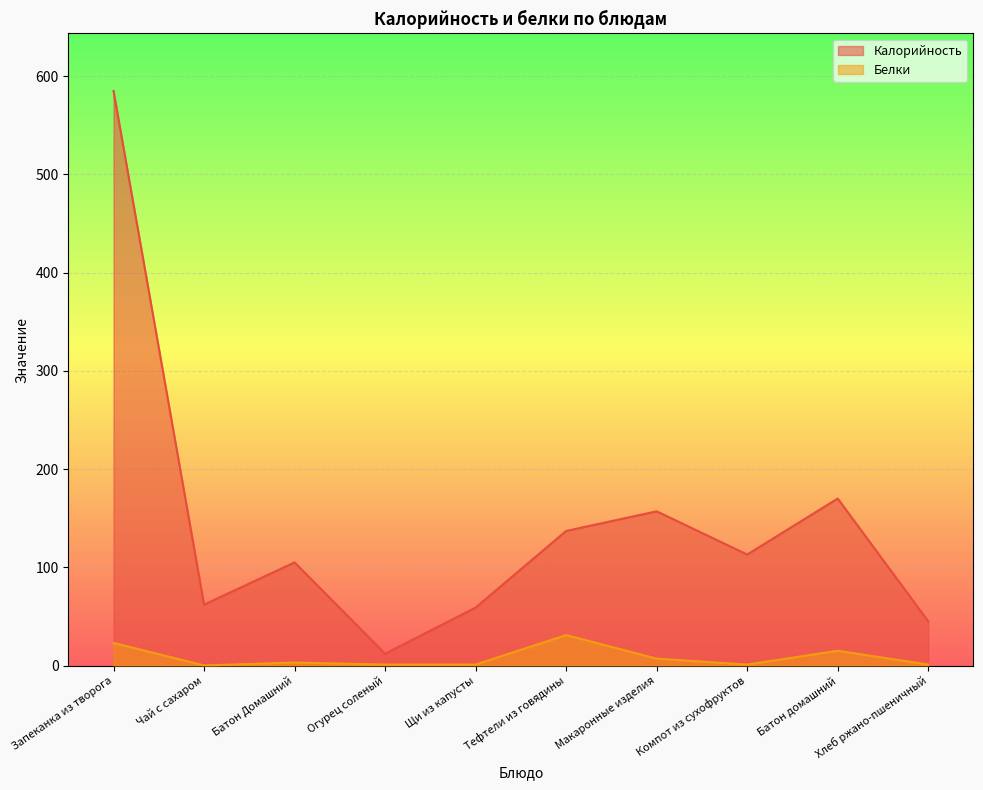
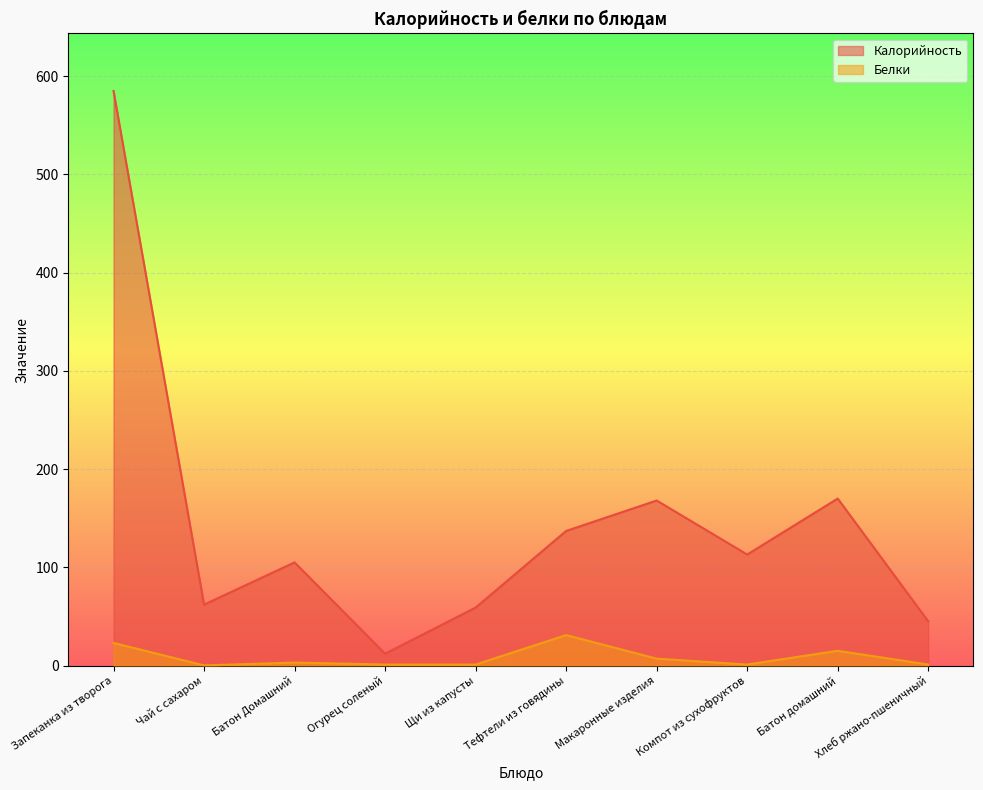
  {
    "Калорийность": {
      "Запеканка из творога": 590,
      "Чай с сахаром": 60,
      "Батон Домашний": 110,
      "Огурец соленый": 10,
      "Щи из капусты": 60,
      "Тефтели из говядины": 140,
-     "Макаронные изделия": 160,
+     "Макаронные изделия": 170,
      "Компот из сухофруктов": 110,
      "Батон домашний": 170,
      "Хлеб ржано-пшеничный": 50
    },
    "Белки": {
      "Запеканка из творога": 20,
      "Чай с сахаром": 0,
      "Батон Домашний": 0,
      "Огурец соленый": 0,
      "Щи из капусты": 0,
      "Тефтели из говядины": 30,
      "Макаронные изделия": 10,
      "Компот из сухофруктов": 0,
      "Батон домашний": 20,
      "Хлеб ржано-пшеничный": 0
    }
  }
